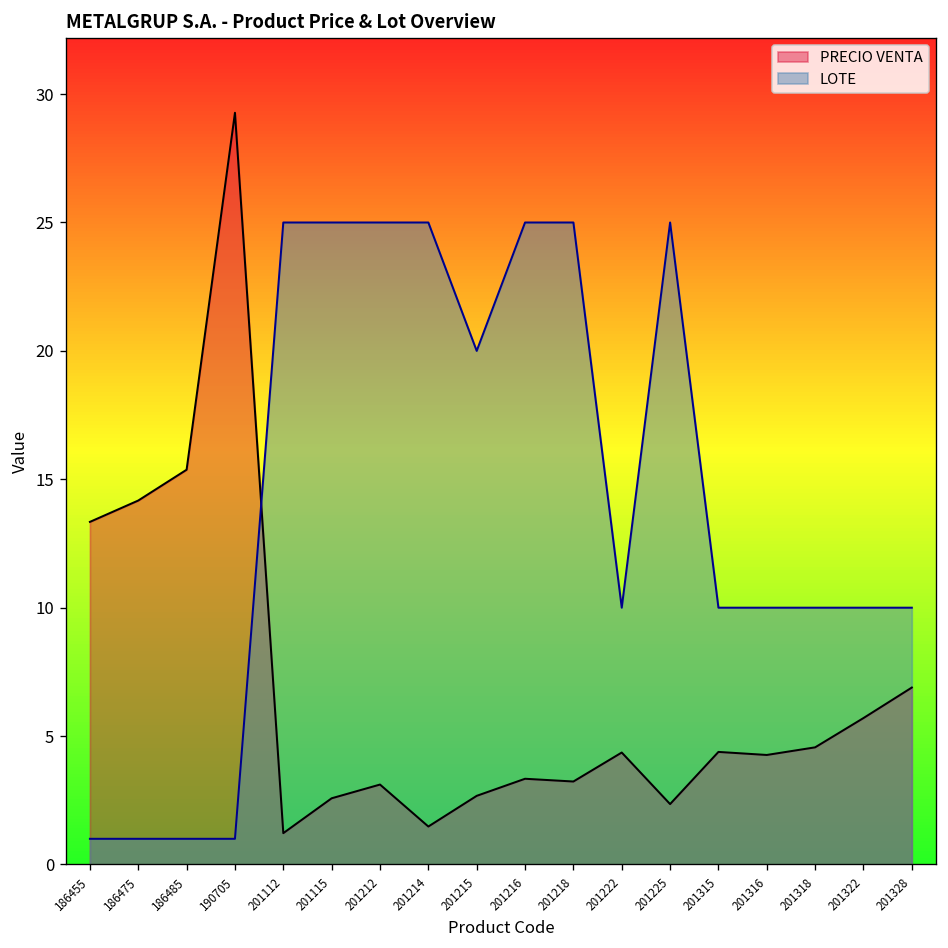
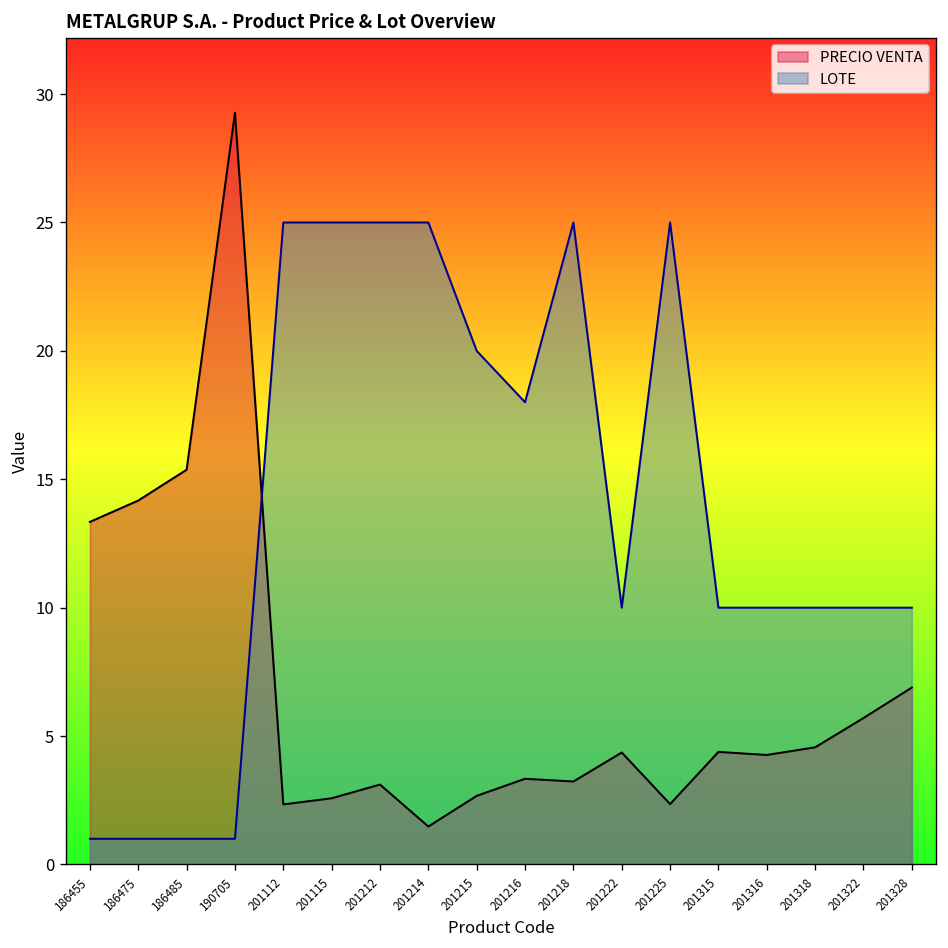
  {
    "PRECIO VENTA": {
      "186455": 13.3,
      "186475": 14.2,
      "186485": 15.4,
      "190705": 29.3,
-     "201112": 1.2,
+     "201112": 2.3,
      "201115": 2.6,
      "201212": 3.1,
      "201214": 1.5,
      "201215": 2.7,
      "201216": 3.3,
      "201218": 3.2,
      "201222": 4.4,
      "201225": 2.4,
      "201315": 4.4,
      "201316": 4.3,
      "201318": 4.6,
      "201322": 5.7,
      "201328": 6.9
    },
    "LOTE": {
      "186455": 1,
      "186475": 1,
      "186485": 1,
      "190705": 1,
      "201112": 25,
      "201115": 25,
      "201212": 25,
      "201214": 25,
      "201215": 20,
-     "201216": 25,
+     "201216": 18,
      "201218": 25,
      "201222": 10,
      "201225": 25,
      "201315": 10,
      "201316": 10,
      "201318": 10,
      "201322": 10,
      "201328": 10
    }
  }
